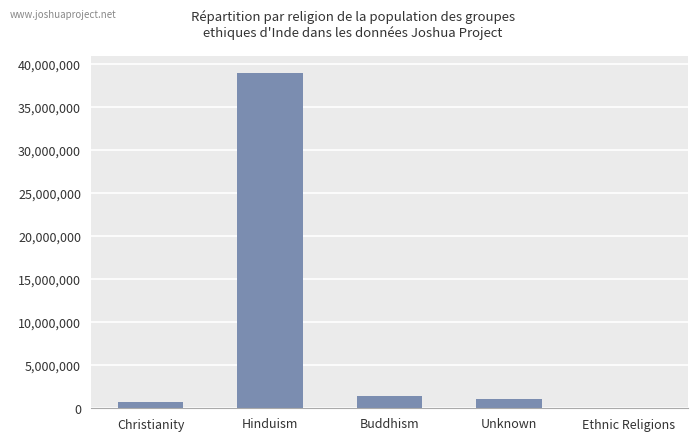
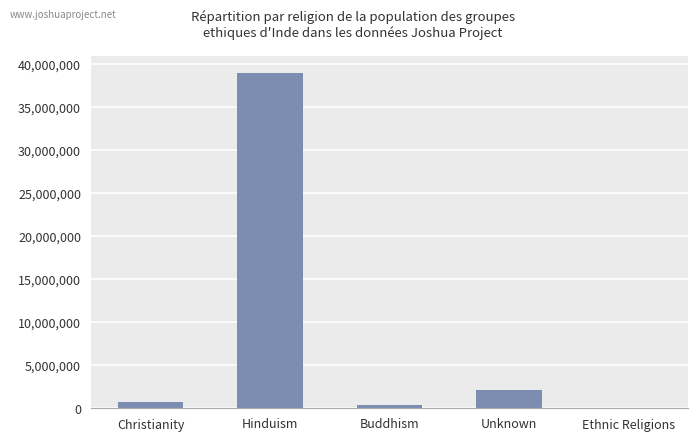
  {
    "Christianity": "1,000,000",
    "Hinduism": "39,000,000",
-   "Buddhism": "1,000,000",
-   "Unknown": "1,000,000"
+   "Buddhism": "0",
+   "Unknown": "2,000,000"
  }
